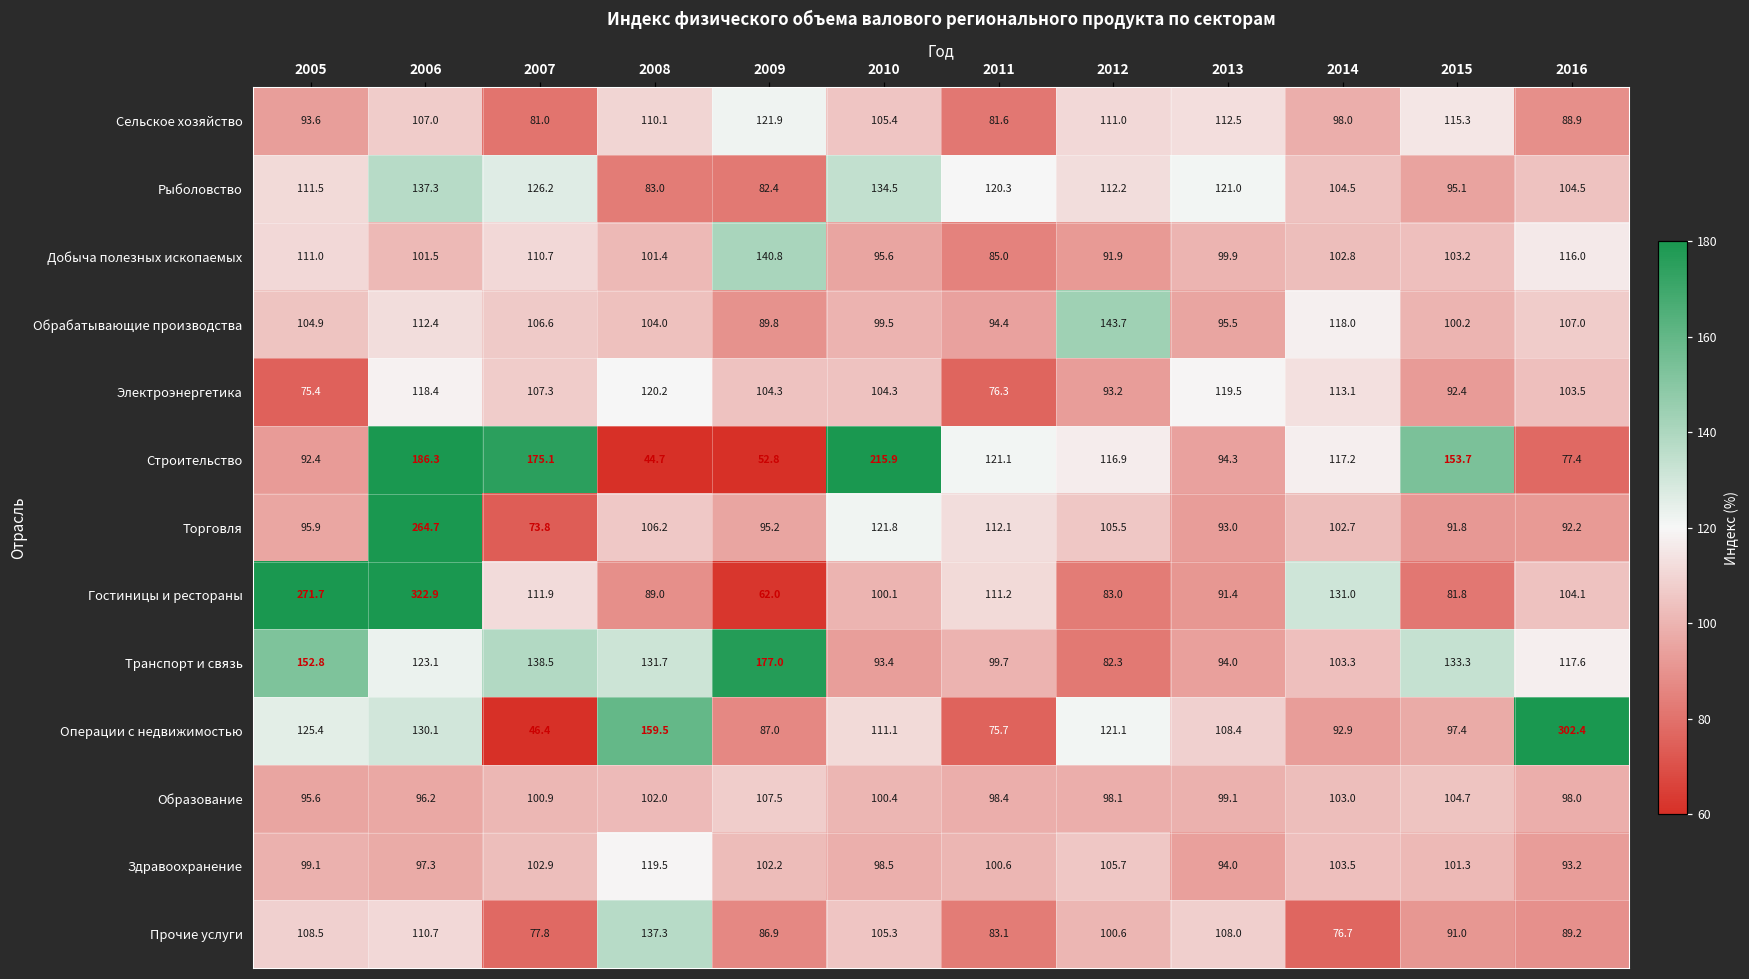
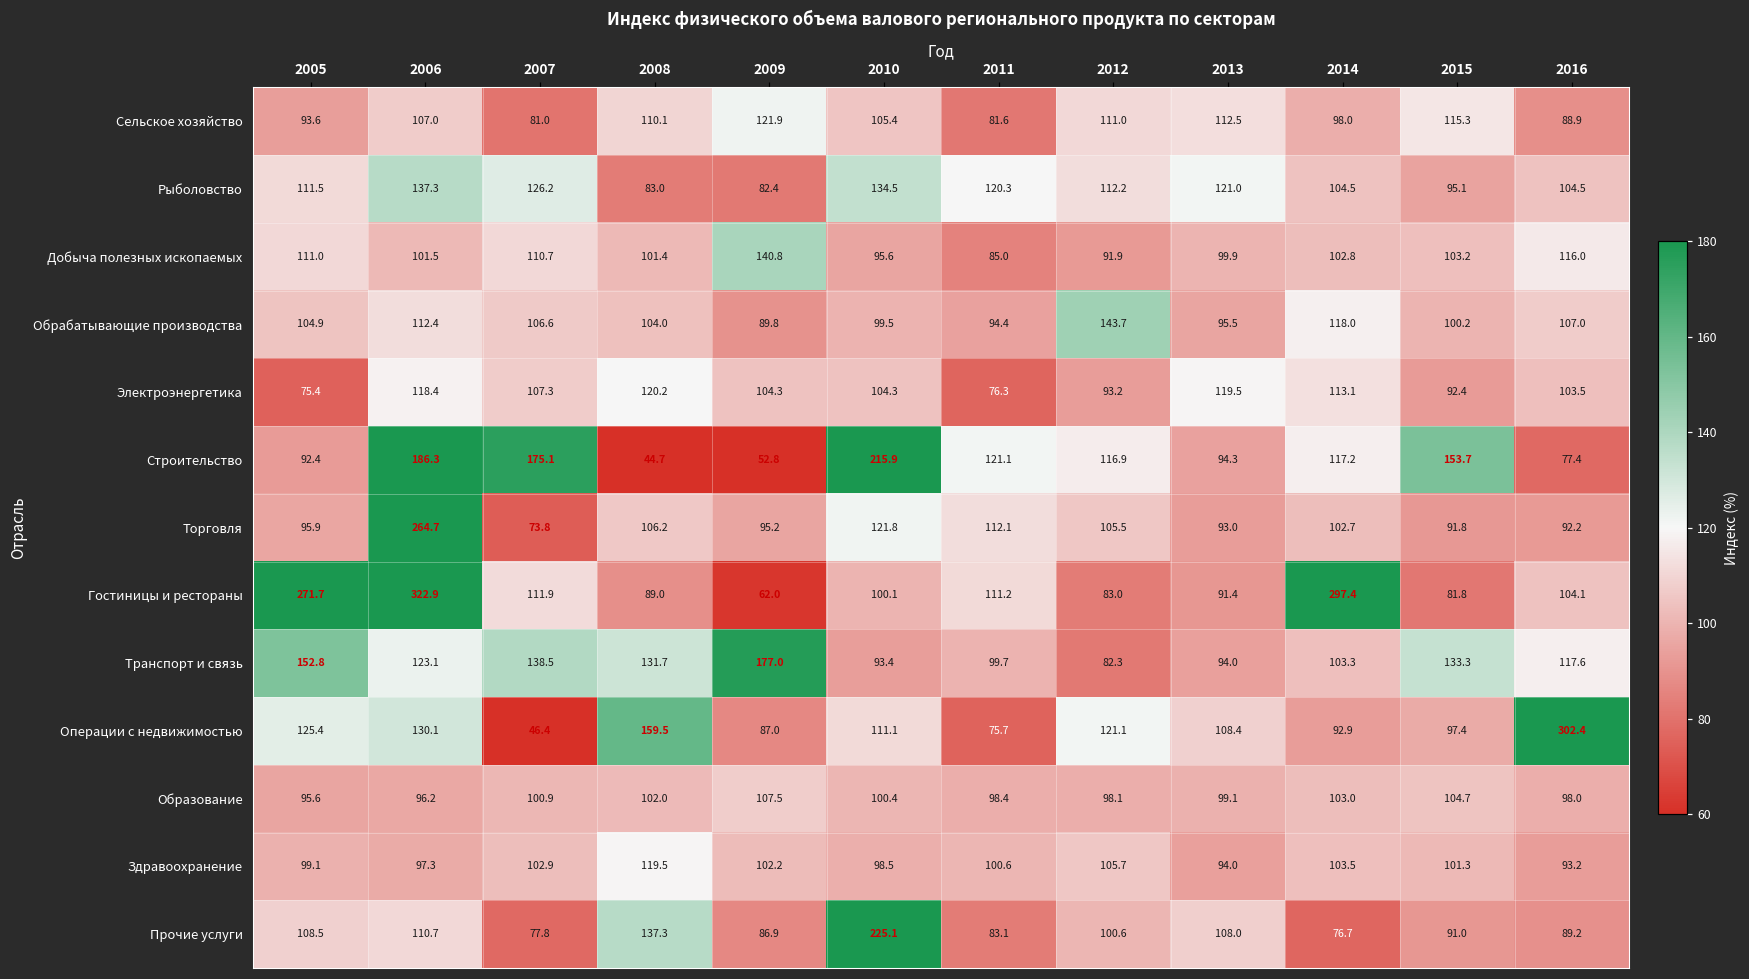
  {
    "Сельское хозяйство": {
      "2005": 93.6,
      "2006": 107.0,
      "2007": 81.0,
      "2008": 110.1,
      "2009": 121.9,
      "2010": 105.4,
      "2011": 81.6,
      "2012": 111.0,
      "2013": 112.5,
      "2014": 98.0,
      "2015": 115.3,
      "2016": 88.9
    },
    "Рыболовство": {
      "2005": 111.5,
      "2006": 137.3,
      "2007": 126.2,
      "2008": 83.0,
      "2009": 82.4,
      "2010": 134.5,
      "2011": 120.3,
      "2012": 112.2,
      "2013": 121.0,
      "2014": 104.5,
      "2015": 95.1,
      "2016": 104.5
    },
    "Добыча полезных ископаемых": {
      "2005": 111.0,
      "2006": 101.5,
      "2007": 110.7,
      "2008": 101.4,
      "2009": 140.8,
      "2010": 95.6,
      "2011": 85.0,
      "2012": 91.9,
      "2013": 99.9,
      "2014": 102.8,
      "2015": 103.2,
      "2016": 116.0
    },
    "Обрабатывающие производства": {
      "2005": 104.9,
      "2006": 112.4,
      "2007": 106.6,
      "2008": 104.0,
      "2009": 89.8,
      "2010": 99.5,
      "2011": 94.4,
      "2012": 143.7,
      "2013": 95.5,
      "2014": 118.0,
      "2015": 100.2,
      "2016": 107.0
    },
    "Электроэнергетика": {
      "2005": 75.4,
      "2006": 118.4,
      "2007": 107.3,
      "2008": 120.2,
      "2009": 104.3,
      "2010": 104.3,
      "2011": 76.3,
      "2012": 93.2,
      "2013": 119.5,
      "2014": 113.1,
      "2015": 92.4,
      "2016": 103.5
    },
    "Строительство": {
      "2005": 92.4,
      "2006": 186.3,
      "2007": 175.1,
      "2008": 44.7,
      "2009": 52.8,
      "2010": 215.9,
      "2011": 121.1,
      "2012": 116.9,
      "2013": 94.3,
      "2014": 117.2,
      "2015": 153.7,
      "2016": 77.4
    },
    "Торговля": {
      "2005": 95.9,
      "2006": 264.7,
      "2007": 73.8,
      "2008": 106.2,
      "2009": 95.2,
      "2010": 121.8,
      "2011": 112.1,
      "2012": 105.5,
      "2013": 93.0,
      "2014": 102.7,
      "2015": 91.8,
      "2016": 92.2
    },
    "Гостиницы и рестораны": {
      "2005": 271.7,
      "2006": 322.9,
      "2007": 111.9,
      "2008": 89.0,
      "2009": 62.0,
      "2010": 100.1,
      "2011": 111.2,
      "2012": 83.0,
      "2013": 91.4,
-     "2014": 131.0,
+     "2014": 297.4,
      "2015": 81.8,
      "2016": 104.1
    },
    "Транспорт и связь": {
      "2005": 152.8,
      "2006": 123.1,
      "2007": 138.5,
      "2008": 131.7,
      "2009": 177.0,
      "2010": 93.4,
      "2011": 99.7,
      "2012": 82.3,
      "2013": 94.0,
      "2014": 103.3,
      "2015": 133.3,
      "2016": 117.6
    },
    "Операции с недвижимостью": {
      "2005": 125.4,
      "2006": 130.1,
      "2007": 46.4,
      "2008": 159.5,
      "2009": 87.0,
      "2010": 111.1,
      "2011": 75.7,
      "2012": 121.1,
      "2013": 108.4,
      "2014": 92.9,
      "2015": 97.4,
      "2016": 302.4
    },
    "Образование": {
      "2005": 95.6,
      "2006": 96.2,
      "2007": 100.9,
      "2008": 102.0,
      "2009": 107.5,
      "2010": 100.4,
      "2011": 98.4,
      "2012": 98.1,
      "2013": 99.1,
      "2014": 103.0,
      "2015": 104.7,
      "2016": 98.0
    },
    "Здравоохранение": {
      "2005": 99.1,
      "2006": 97.3,
      "2007": 102.9,
      "2008": 119.5,
      "2009": 102.2,
      "2010": 98.5,
      "2011": 100.6,
      "2012": 105.7,
      "2013": 94.0,
      "2014": 103.5,
      "2015": 101.3,
      "2016": 93.2
    },
    "Прочие услуги": {
      "2005": 108.5,
      "2006": 110.7,
      "2007": 77.8,
      "2008": 137.3,
      "2009": 86.9,
-     "2010": 105.3,
+     "2010": 225.1,
      "2011": 83.1,
      "2012": 100.6,
      "2013": 108.0,
      "2014": 76.7,
      "2015": 91.0,
      "2016": 89.2
    }
  }
